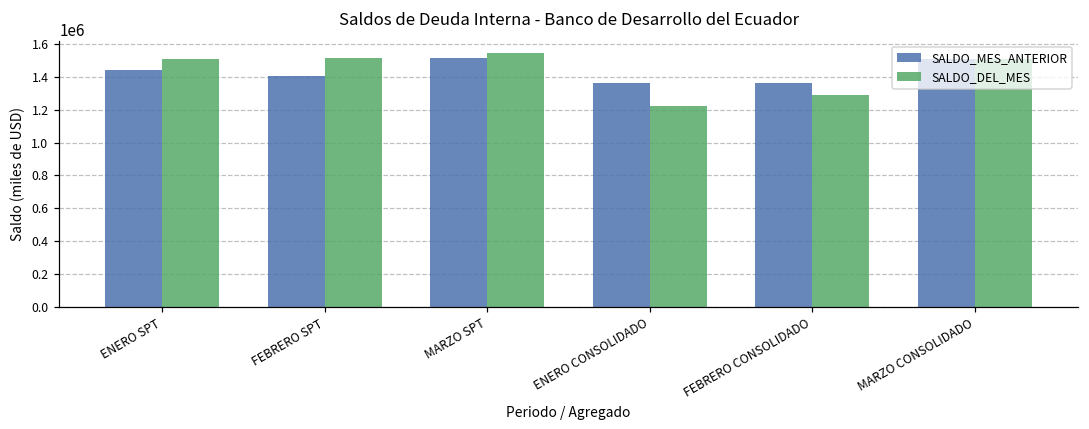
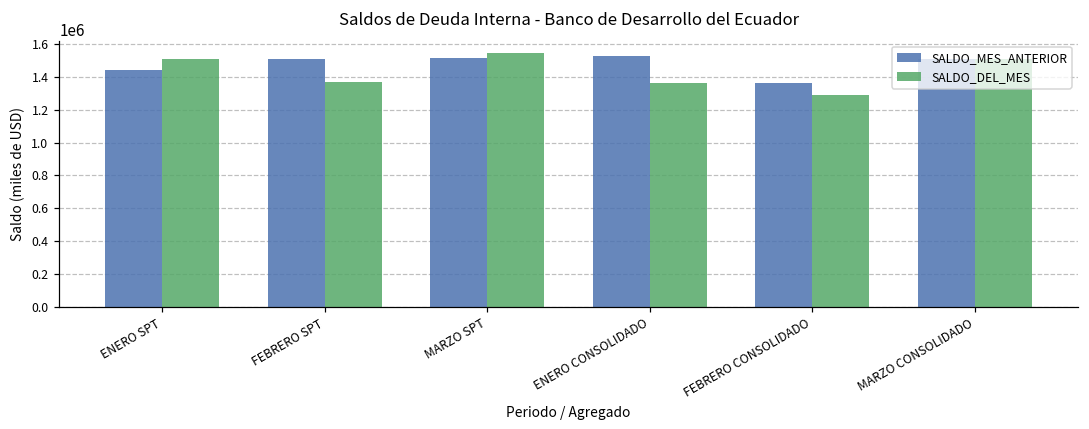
  {
    "SALDO_MES_ANTERIOR": {
      "ENERO SPT": 1440000,
-     "FEBRERO SPT": 1400000,
+     "FEBRERO SPT": 1510000,
      "MARZO SPT": 1520000,
-     "ENERO CONSOLIDADO": 1360000,
+     "ENERO CONSOLIDADO": 1530000,
      "FEBRERO CONSOLIDADO": 1360000
    },
    "SALDO_DEL_MES": {
      "ENERO SPT": 1510000,
-     "FEBRERO SPT": 1520000,
+     "FEBRERO SPT": 1370000,
      "MARZO SPT": 1540000,
-     "ENERO CONSOLIDADO": 1220000,
+     "ENERO CONSOLIDADO": 1360000,
      "FEBRERO CONSOLIDADO": 1290000
    }
  }
